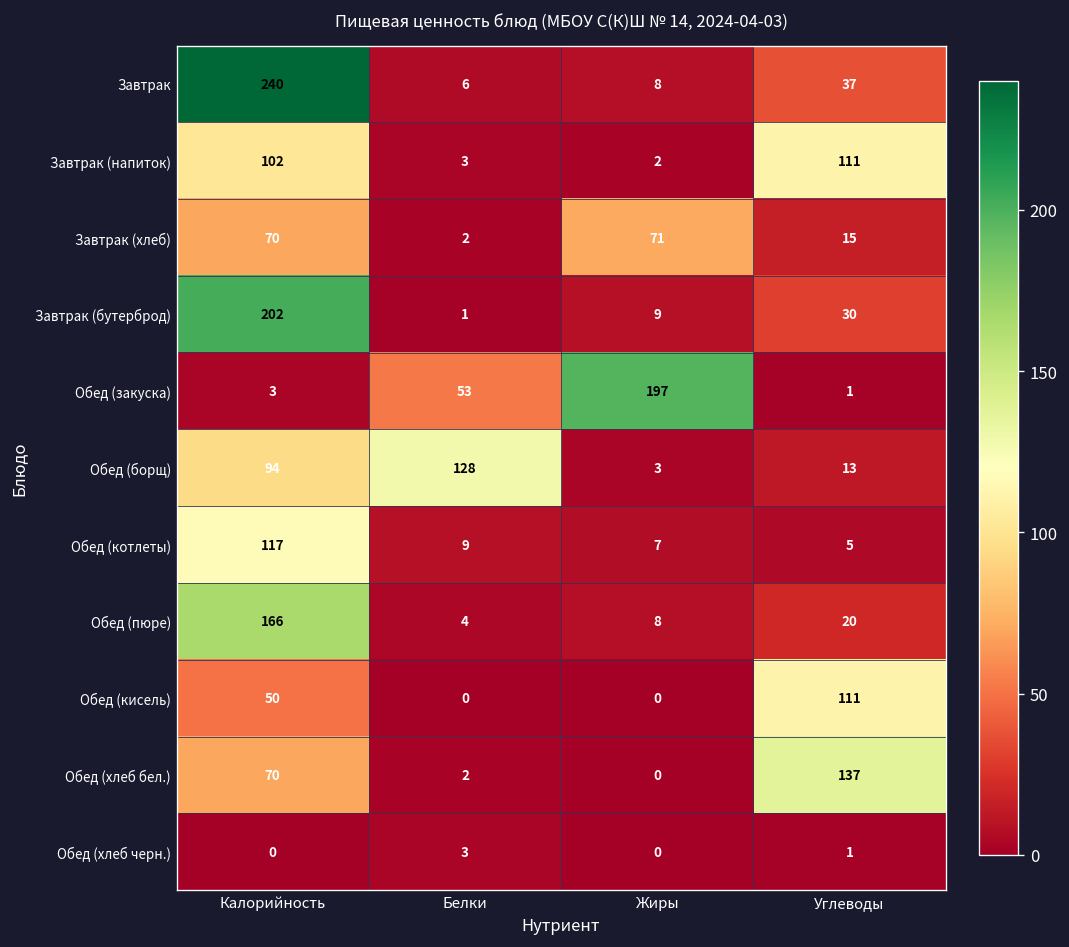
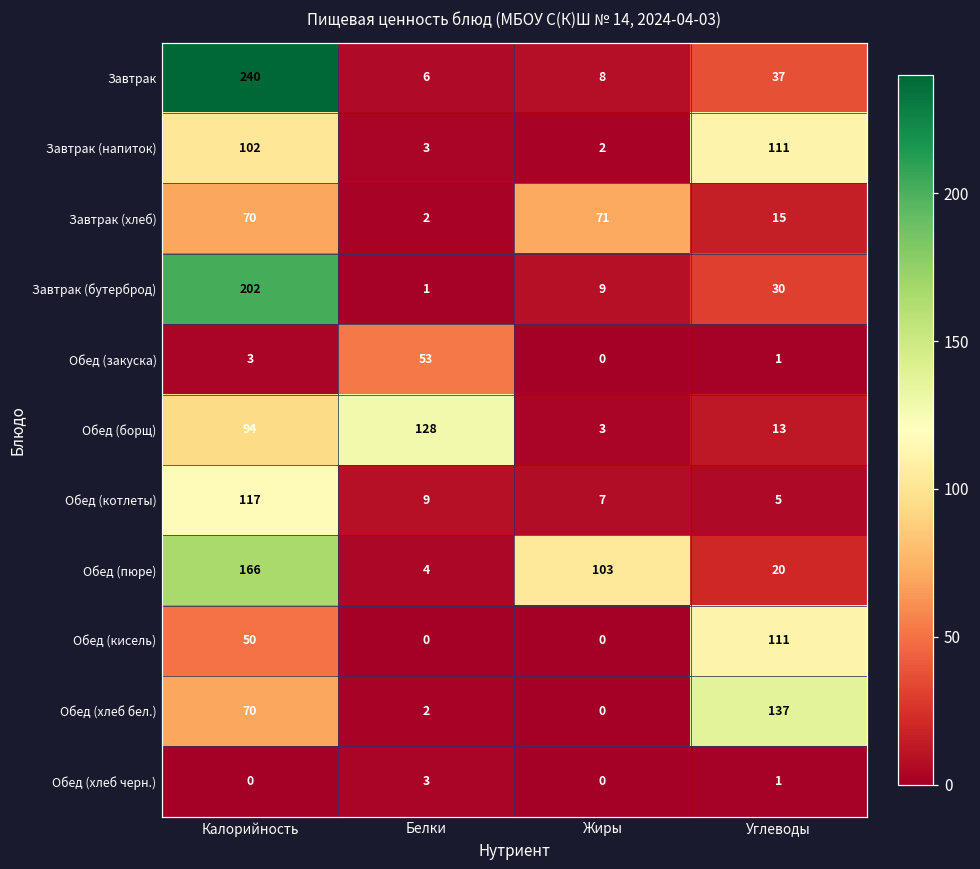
  {
    "Завтрак": {
      "Калорийность": 240,
      "Белки": 6,
      "Жиры": 8,
      "Углеводы": 37
    },
    "Завтрак (напиток)": {
      "Калорийность": 102,
      "Белки": 3,
      "Жиры": 2,
      "Углеводы": 111
    },
    "Завтрак (хлеб)": {
      "Калорийность": 70,
      "Белки": 2,
      "Жиры": 71,
      "Углеводы": 15
    },
    "Завтрак (бутерброд)": {
      "Калорийность": 202,
      "Белки": 1,
      "Жиры": 9,
      "Углеводы": 30
    },
    "Обед (закуска)": {
      "Калорийность": 3,
      "Белки": 53,
-     "Жиры": 197,
+     "Жиры": 0,
      "Углеводы": 1
    },
    "Обед (борщ)": {
      "Калорийность": 94,
      "Белки": 128,
      "Жиры": 3,
      "Углеводы": 13
    },
    "Обед (котлеты)": {
      "Калорийность": 117,
      "Белки": 9,
      "Жиры": 7,
      "Углеводы": 5
    },
    "Обед (пюре)": {
      "Калорийность": 166,
      "Белки": 4,
-     "Жиры": 8,
+     "Жиры": 103,
      "Углеводы": 20
    },
    "Обед (кисель)": {
      "Калорийность": 50,
      "Белки": 0,
      "Жиры": 0,
      "Углеводы": 111
    },
    "Обед (хлеб бел.)": {
      "Калорийность": 70,
      "Белки": 2,
      "Жиры": 0,
      "Углеводы": 137
    },
    "Обед (хлеб черн.)": {
      "Калорийность": 0,
      "Белки": 3,
      "Жиры": 0,
      "Углеводы": 1
    }
  }
